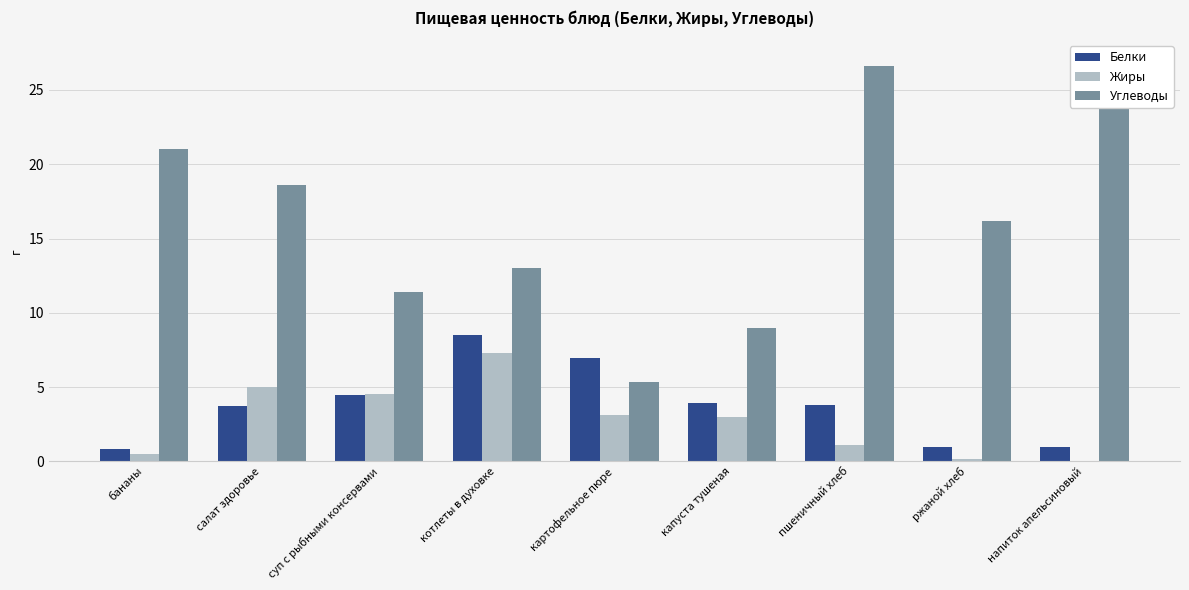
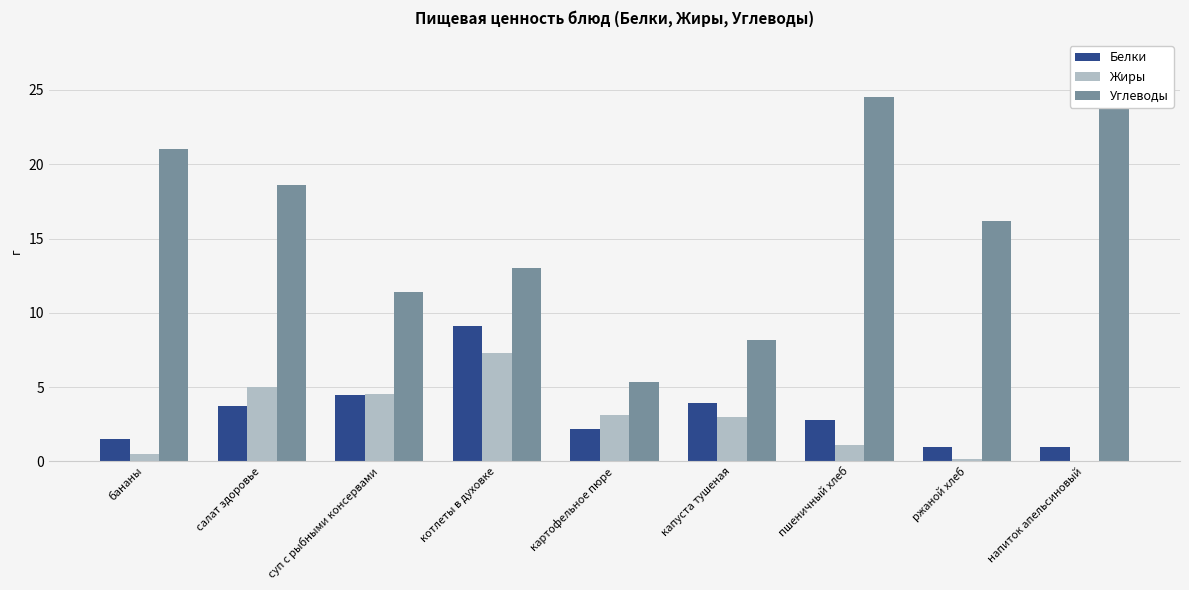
  {
    "Белки": {
-     "бананы": 0.8,
+     "бананы": 1.5,
      "салат здоровье": 3.7,
      "суп с рыбными консервами": 4.5,
-     "котлеты в духовке": 8.5,
-     "картофельное пюре": 7.0,
+     "котлеты в духовке": 9.1,
+     "картофельное пюре": 2.2,
      "капуста тушеная": 3.9,
-     "пшеничный хлеб": 3.8,
+     "пшеничный хлеб": 2.8,
      "ржаной хлеб": 0.9,
      "напиток апельсиновый": 1.0
    },
    "Жиры": {
      "бананы": 0.5,
      "салат здоровье": 5.0,
      "суп с рыбными консервами": 4.5,
      "котлеты в духовке": 7.3,
      "картофельное пюре": 3.1,
      "капуста тушеная": 3.0,
      "пшеничный хлеб": 1.1,
      "напиток апельсиновый": 0.0
    },
    "Углеводы": {
      "бананы": 21.0,
      "салат здоровье": 18.6,
      "суп с рыбными консервами": 11.4,
      "котлеты в духовке": 13.0,
      "картофельное пюре": 5.4,
-     "капуста тушеная": 9.0,
-     "пшеничный хлеб": 26.6,
+     "капуста тушеная": 8.2,
+     "пшеничный хлеб": 24.5,
      "ржаной хлеб": 16.2
    }
  }
